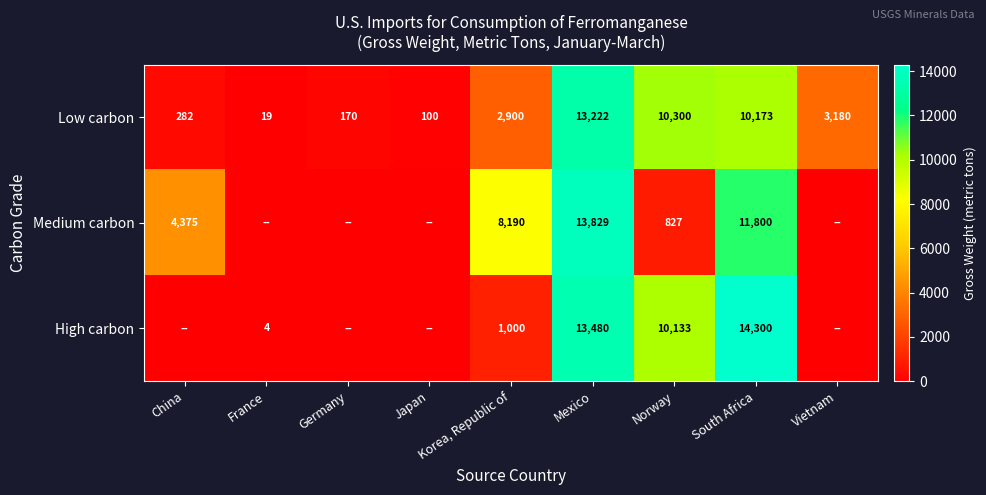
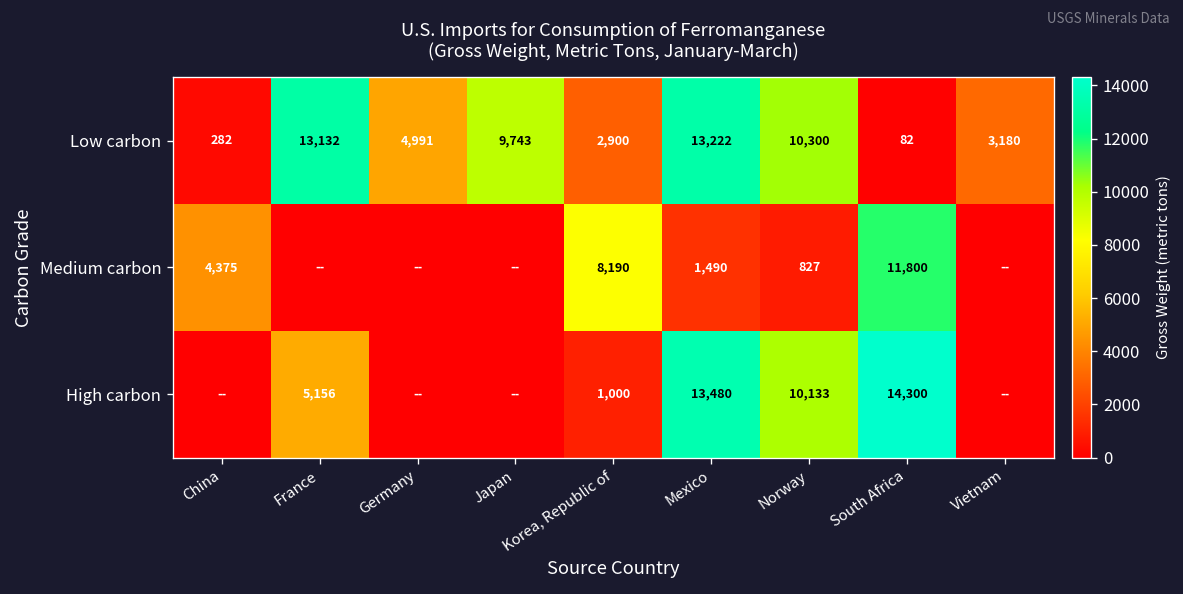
  {
    "Low carbon": {
      "China": "282",
-     "France": "19",
-     "Germany": "170",
-     "Japan": "100",
+     "France": "13,132",
+     "Germany": "4,991",
+     "Japan": "9,743",
      "Korea, Republic of": "2,900",
      "Mexico": "13,222",
      "Norway": "10,300",
-     "South Africa": "10,173",
+     "South Africa": "82",
      "Vietnam": "3,180"
    },
    "Medium carbon": {
      "China": "4,375",
      "Korea, Republic of": "8,190",
-     "Mexico": "13,829",
+     "Mexico": "1,490",
      "Norway": "827",
      "South Africa": "11,800"
    },
    "High carbon": {
-     "France": "4",
+     "France": "5,156",
      "Korea, Republic of": "1,000",
      "Mexico": "13,480",
      "Norway": "10,133",
      "South Africa": "14,300"
    }
  }
